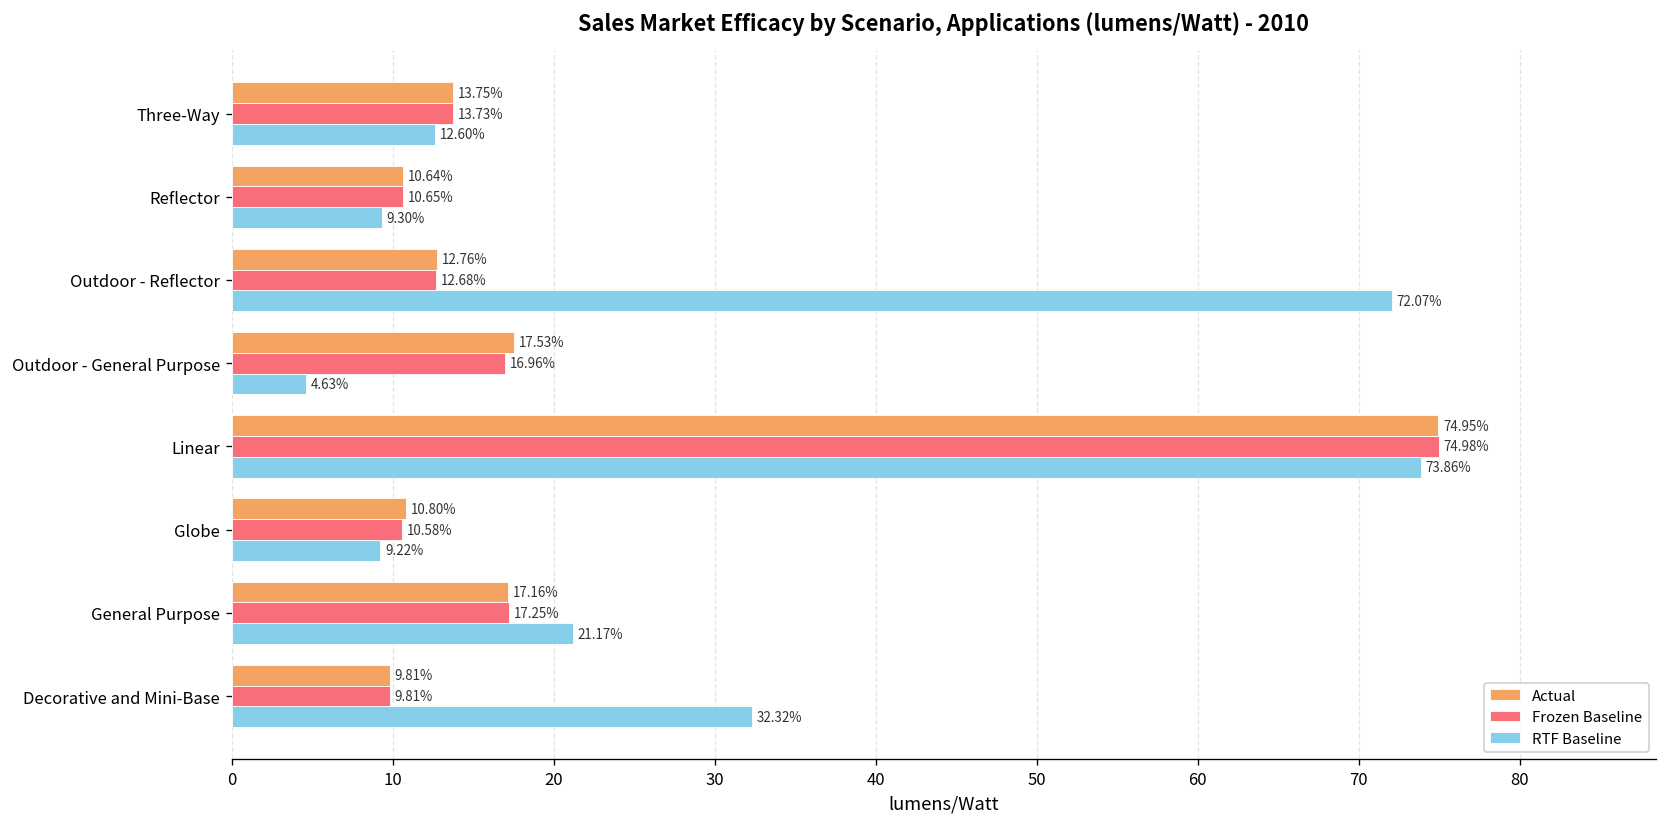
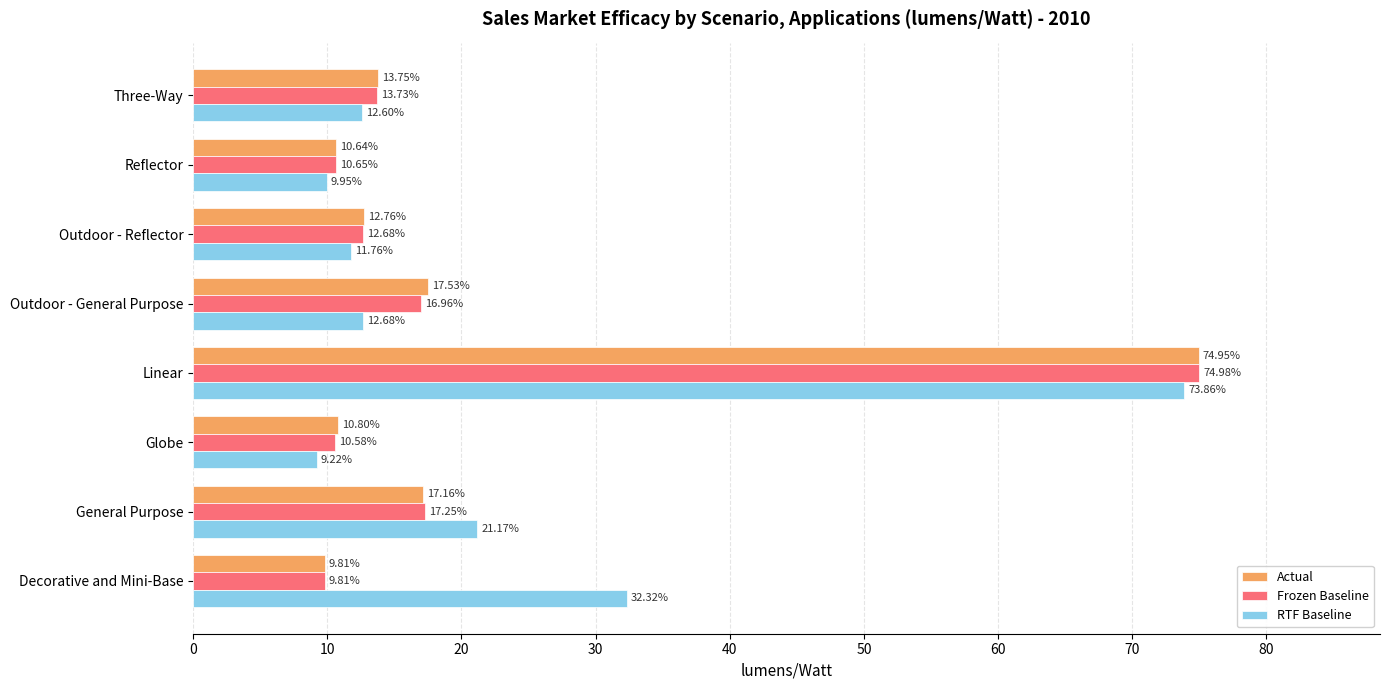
  {
    "RTF Baseline": {
      "Three-Way": "12.60%",
-     "Reflector": "9.30%",
-     "Outdoor - Reflector": "72.07%",
-     "Outdoor - General Purpose": "4.63%",
+     "Reflector": "9.95%",
+     "Outdoor - Reflector": "11.76%",
+     "Outdoor - General Purpose": "12.68%",
      "Linear": "73.86%",
      "Globe": "9.22%",
      "General Purpose": "21.17%",
      "Decorative and Mini-Base": "32.32%"
    }
  }
